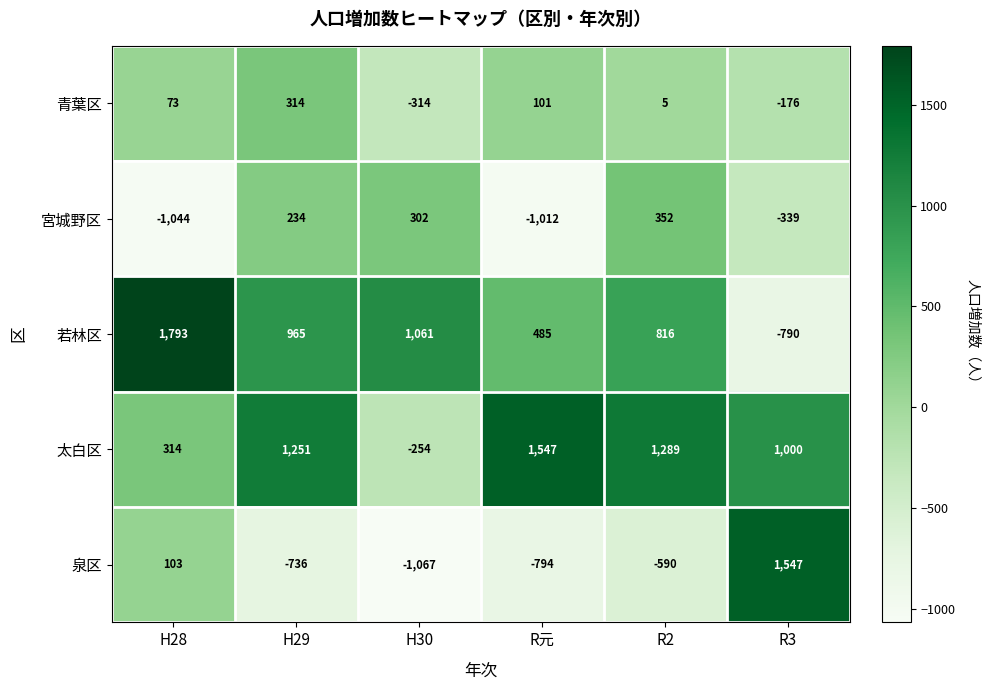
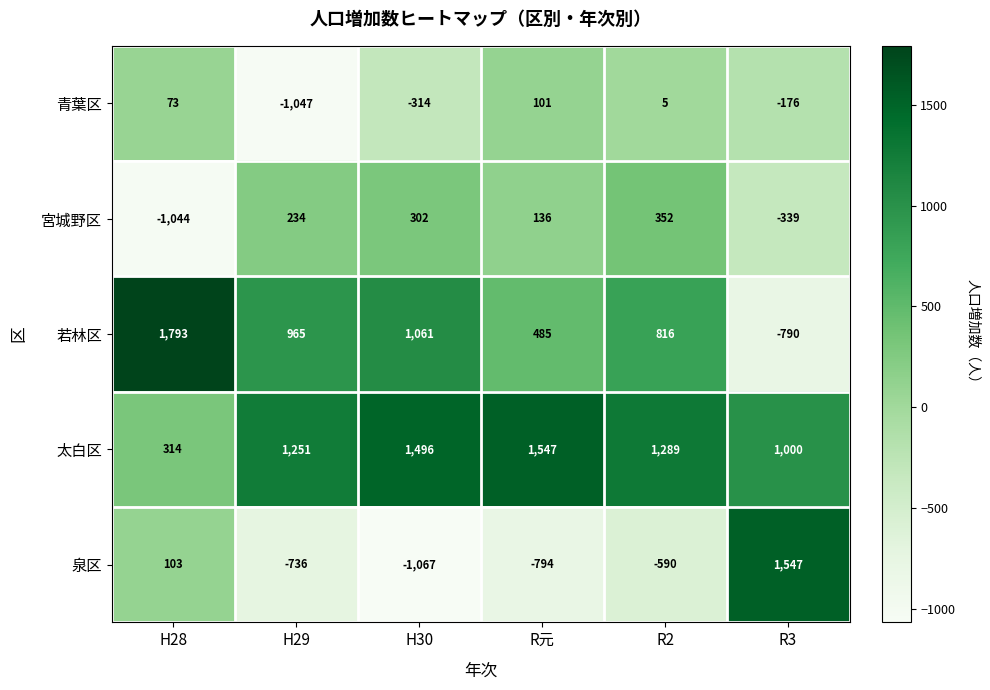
  {
    "青葉区": {
      "H28": "73",
-     "H29": "314",
+     "H29": "-1,047",
      "H30": "-314",
      "R元": "101",
      "R2": "5",
      "R3": "-176"
    },
    "宮城野区": {
      "H28": "-1,044",
      "H29": "234",
      "H30": "302",
-     "R元": "-1,012",
+     "R元": "136",
      "R2": "352",
      "R3": "-339"
    },
    "若林区": {
      "H28": "1,793",
      "H29": "965",
      "H30": "1,061",
      "R元": "485",
      "R2": "816",
      "R3": "-790"
    },
    "太白区": {
      "H28": "314",
      "H29": "1,251",
-     "H30": "-254",
+     "H30": "1,496",
      "R元": "1,547",
      "R2": "1,289",
      "R3": "1,000"
    },
    "泉区": {
      "H28": "103",
      "H29": "-736",
      "H30": "-1,067",
      "R元": "-794",
      "R2": "-590",
      "R3": "1,547"
    }
  }
